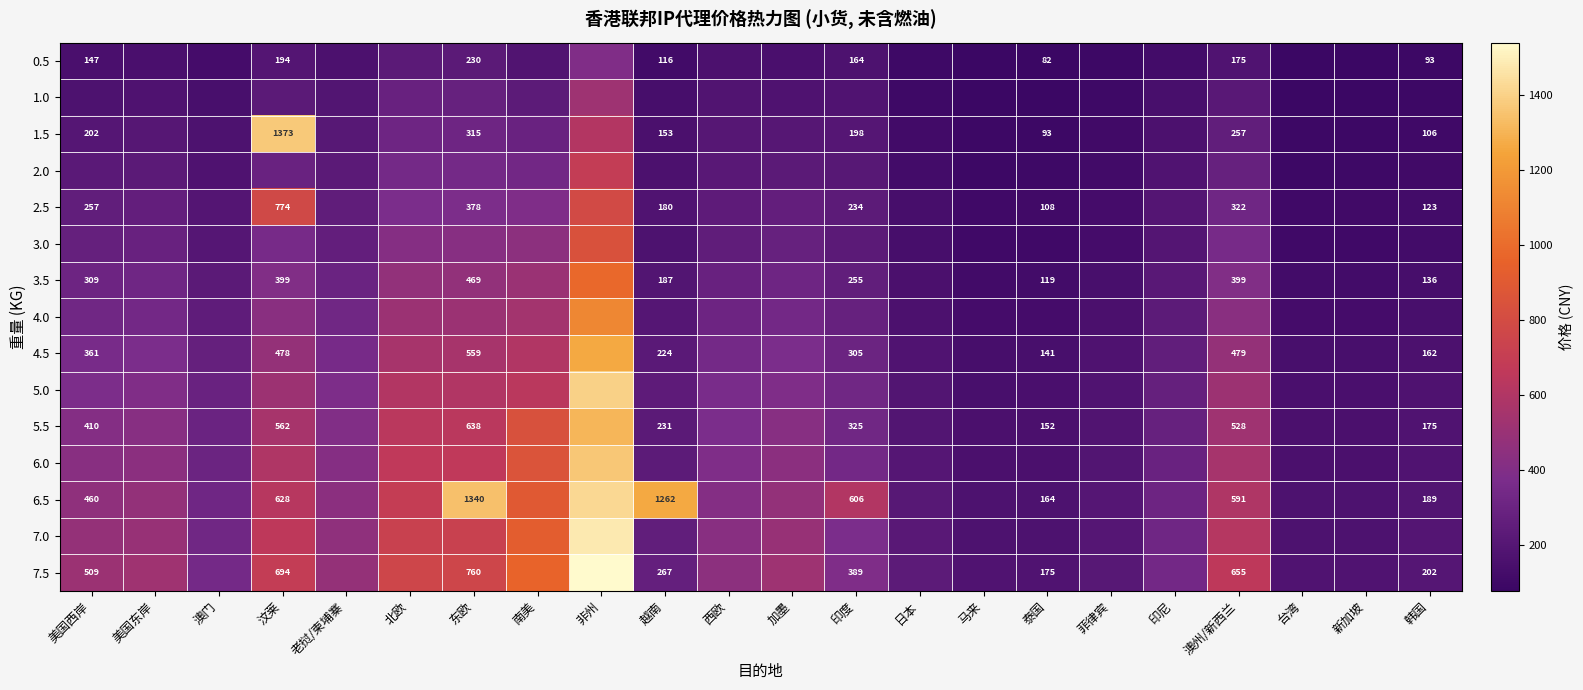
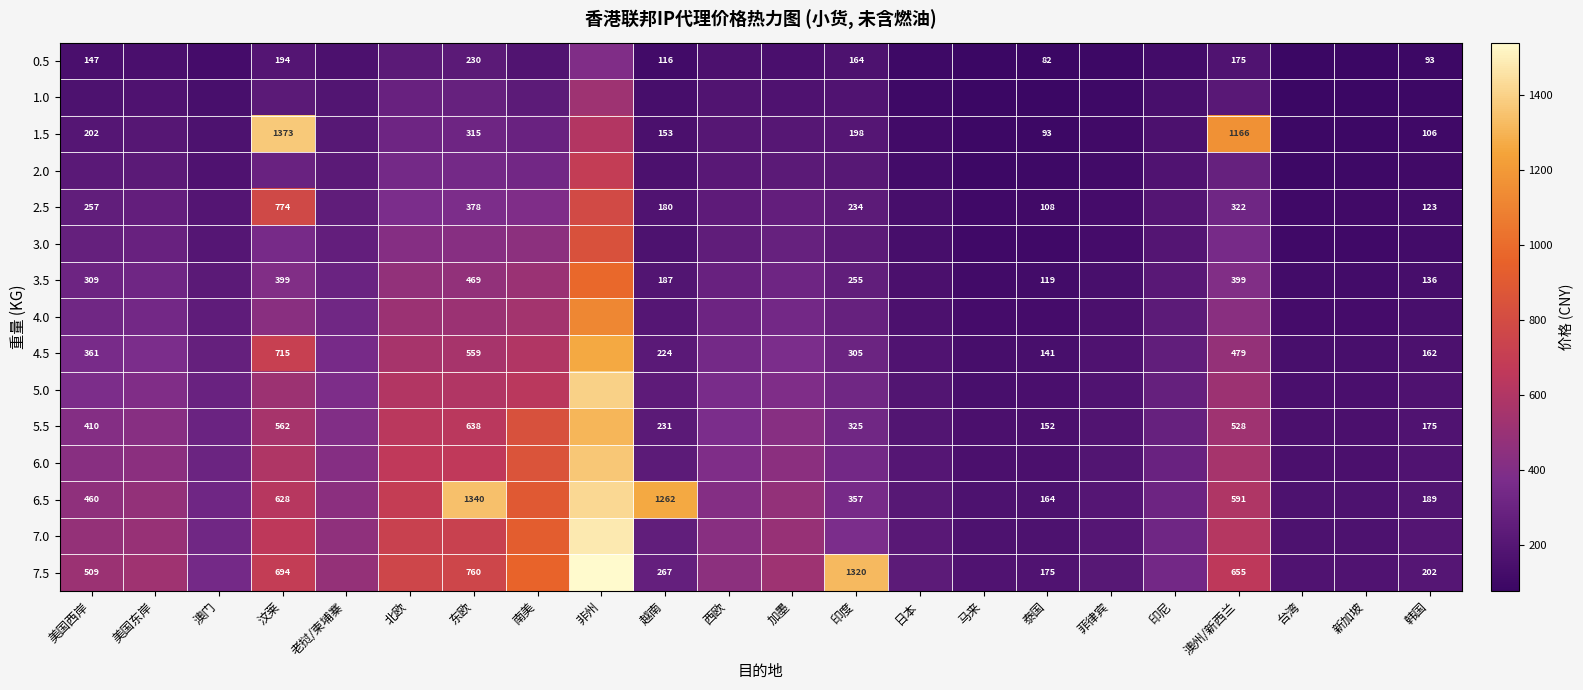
  {
    "0.5": {
      "美国西岸": 147,
      "汶莱": 194,
      "东欧": 230,
      "越南": 116,
      "印度": 164,
      "泰国": 82,
      "澳州/新西兰": 175,
      "韩国": 93
    },
    "1.5": {
      "美国西岸": 202,
      "汶莱": 1373,
      "东欧": 315,
      "越南": 153,
      "印度": 198,
      "泰国": 93,
-     "澳州/新西兰": 257,
+     "澳州/新西兰": 1166,
      "韩国": 106
    },
    "2.5": {
      "美国西岸": 257,
      "汶莱": 774,
      "东欧": 378,
      "越南": 180,
      "印度": 234,
      "泰国": 108,
      "澳州/新西兰": 322,
      "韩国": 123
    },
    "3.5": {
      "美国西岸": 309,
      "汶莱": 399,
      "东欧": 469,
      "越南": 187,
      "印度": 255,
      "泰国": 119,
      "澳州/新西兰": 399,
      "韩国": 136
    },
    "4.5": {
      "美国西岸": 361,
-     "汶莱": 478,
+     "汶莱": 715,
      "东欧": 559,
      "越南": 224,
      "印度": 305,
      "泰国": 141,
      "澳州/新西兰": 479,
      "韩国": 162
    },
    "5.5": {
      "美国西岸": 410,
      "汶莱": 562,
      "东欧": 638,
      "越南": 231,
      "印度": 325,
      "泰国": 152,
      "澳州/新西兰": 528,
      "韩国": 175
    },
    "6.5": {
      "美国西岸": 460,
      "汶莱": 628,
      "东欧": 1340,
      "越南": 1262,
-     "印度": 606,
+     "印度": 357,
      "泰国": 164,
      "澳州/新西兰": 591,
      "韩国": 189
    },
    "7.5": {
      "美国西岸": 509,
      "汶莱": 694,
      "东欧": 760,
      "越南": 267,
-     "印度": 389,
+     "印度": 1320,
      "泰国": 175,
      "澳州/新西兰": 655,
      "韩国": 202
    }
  }
